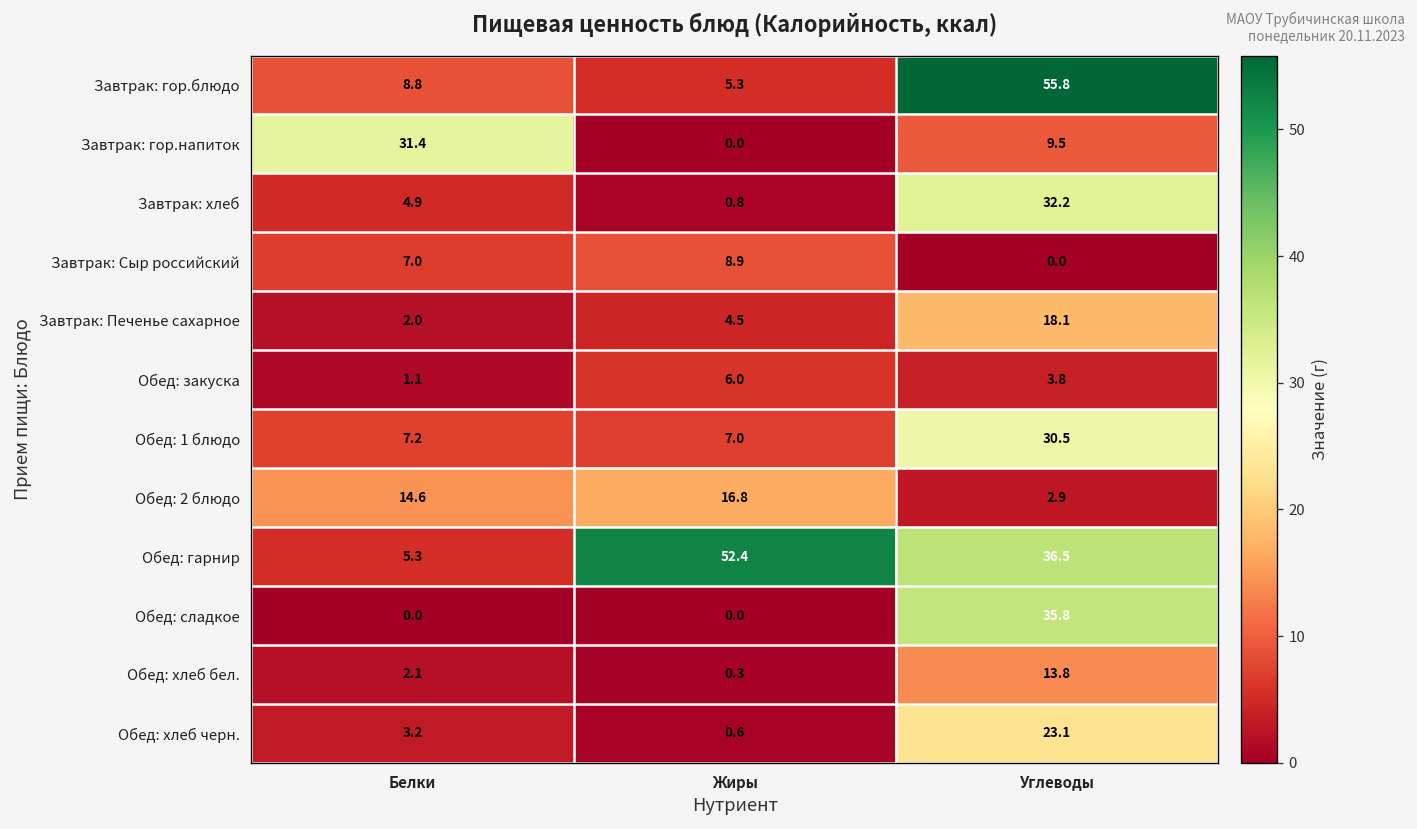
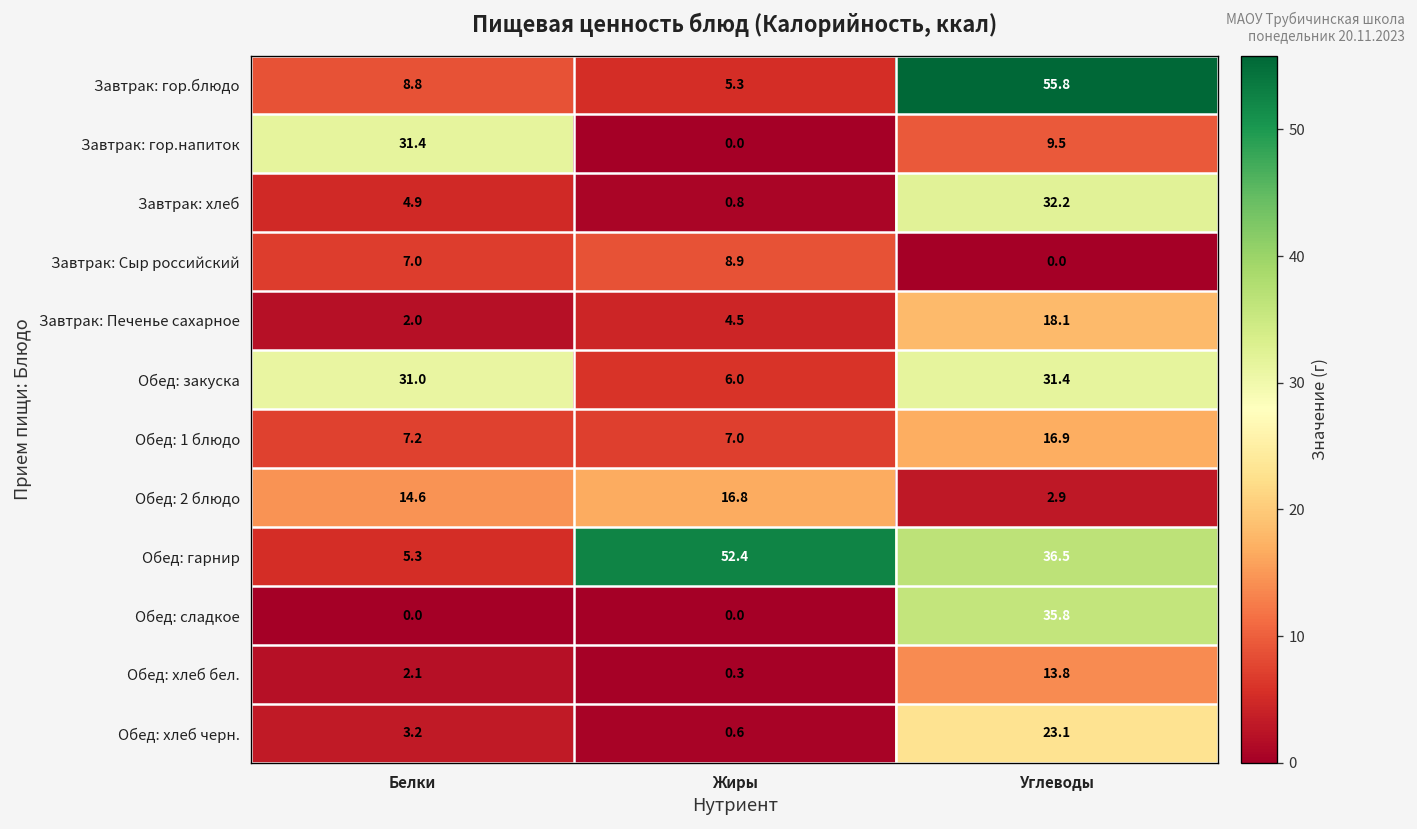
  {
    "Завтрак: гор.блюдо": {
      "Белки": 8.8,
      "Жиры": 5.3,
      "Углеводы": 55.8
    },
    "Завтрак: гор.напиток": {
      "Белки": 31.4,
      "Жиры": 0.0,
      "Углеводы": 9.5
    },
    "Завтрак: хлеб": {
      "Белки": 4.9,
      "Жиры": 0.8,
      "Углеводы": 32.2
    },
    "Завтрак: Сыр российский": {
      "Белки": 7.0,
      "Жиры": 8.9,
      "Углеводы": 0.0
    },
    "Завтрак: Печенье сахарное": {
      "Белки": 2.0,
      "Жиры": 4.5,
      "Углеводы": 18.1
    },
    "Обед: закуска": {
-     "Белки": 1.1,
+     "Белки": 31.0,
      "Жиры": 6.0,
-     "Углеводы": 3.8
+     "Углеводы": 31.4
    },
    "Обед: 1 блюдо": {
      "Белки": 7.2,
      "Жиры": 7.0,
-     "Углеводы": 30.5
+     "Углеводы": 16.9
    },
    "Обед: 2 блюдо": {
      "Белки": 14.6,
      "Жиры": 16.8,
      "Углеводы": 2.9
    },
    "Обед: гарнир": {
      "Белки": 5.3,
      "Жиры": 52.4,
      "Углеводы": 36.5
    },
    "Обед: сладкое": {
      "Белки": 0.0,
      "Жиры": 0.0,
      "Углеводы": 35.8
    },
    "Обед: хлеб бел.": {
      "Белки": 2.1,
      "Жиры": 0.3,
      "Углеводы": 13.8
    },
    "Обед: хлеб черн.": {
      "Белки": 3.2,
      "Жиры": 0.6,
      "Углеводы": 23.1
    }
  }
